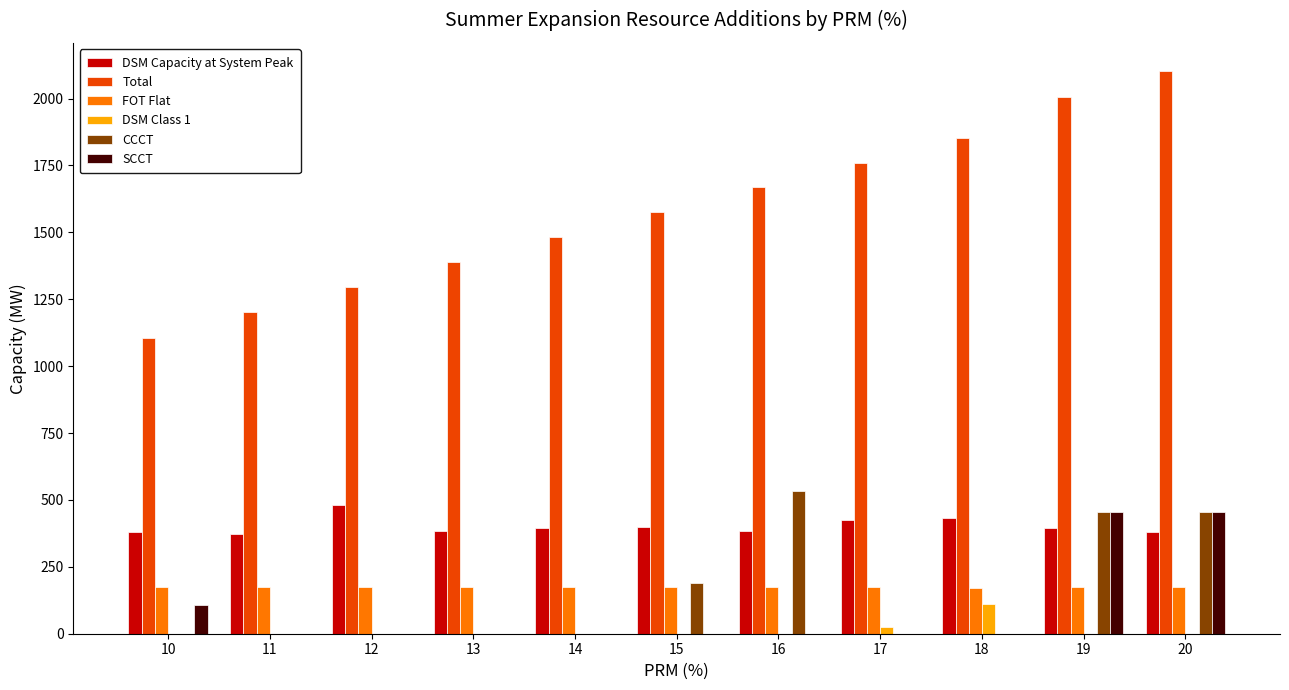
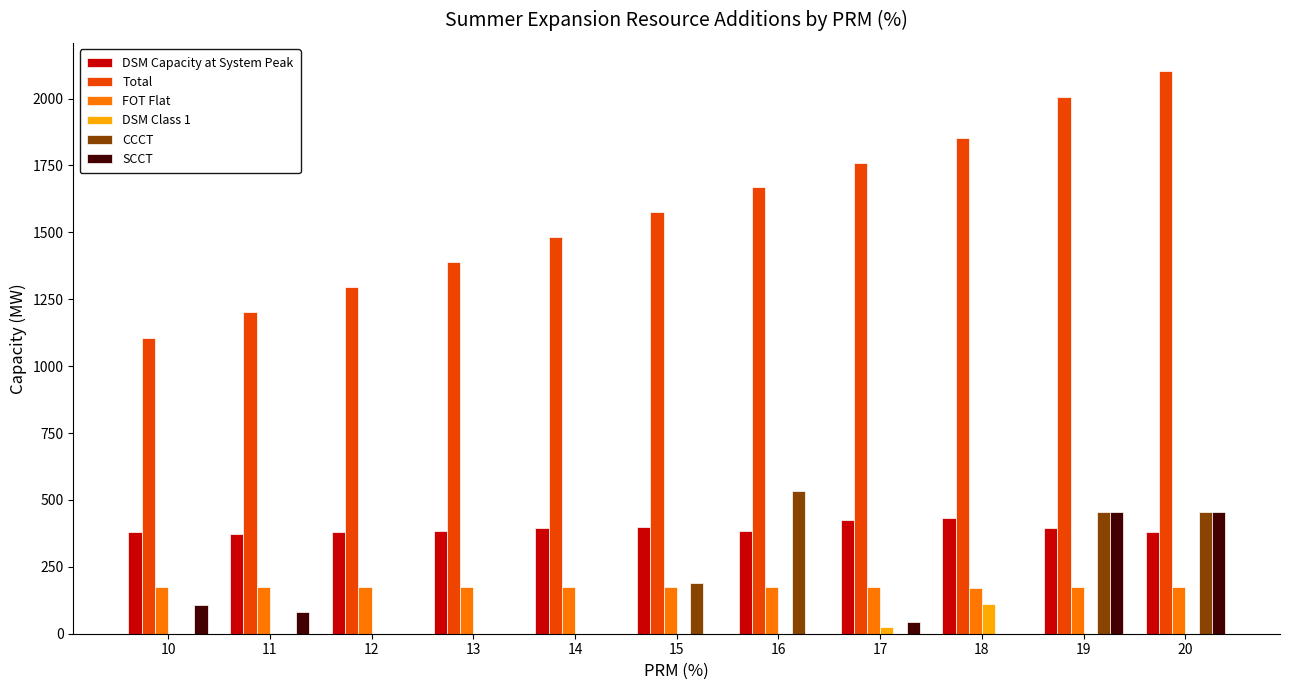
  {
    "DSM Capacity at System Peak": {
      "10": 380,
      "11": 370,
-     "12": 480,
+     "12": 380,
      "13": 380,
      "14": 390,
      "15": 400,
      "16": 380,
      "17": 430,
      "18": 430,
      "19": 400,
      "20": 380
    },
    "CCCT": {
      "10": 0,
      "11": 0,
      "12": 0,
      "13": 0,
      "14": 0,
      "15": 190,
      "16": 530,
      "17": 0,
      "18": 0,
      "19": 450,
      "20": 450
    },
    "SCCT": {
      "10": 110,
-     "11": 0,
+     "11": 80,
      "12": 0,
      "13": 0,
      "14": 0,
      "15": 0,
      "16": 0,
-     "17": 0,
+     "17": 40,
      "18": 0,
      "19": 450,
      "20": 450
    }
  }
